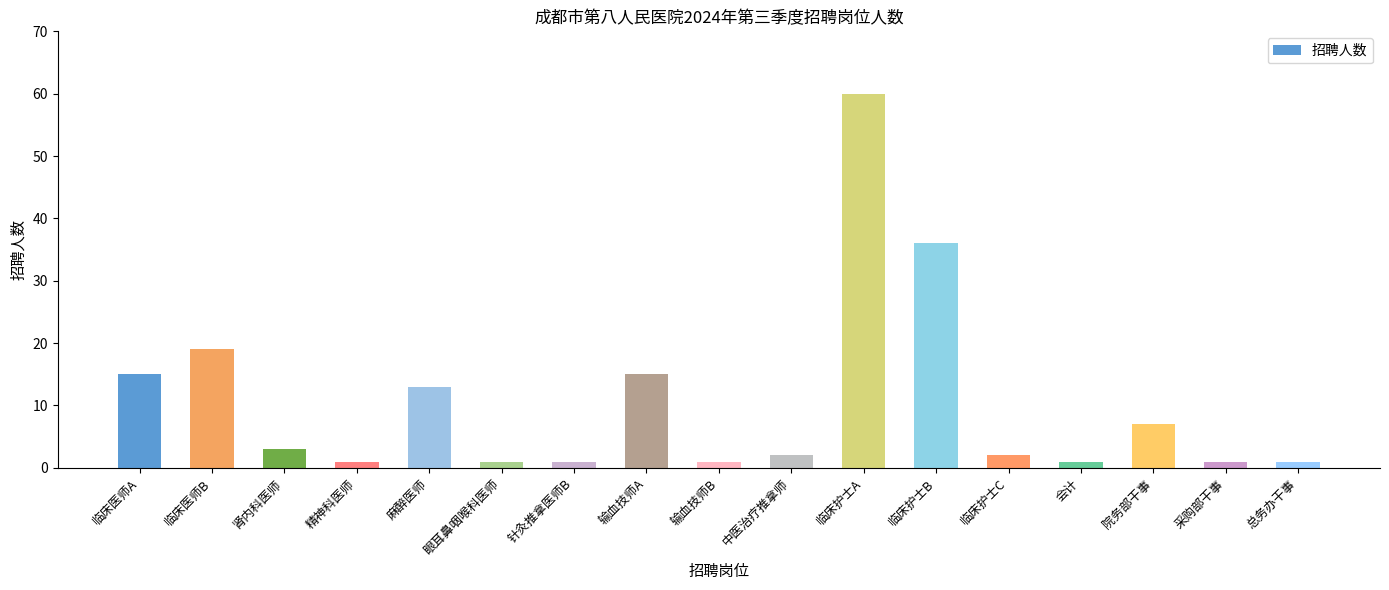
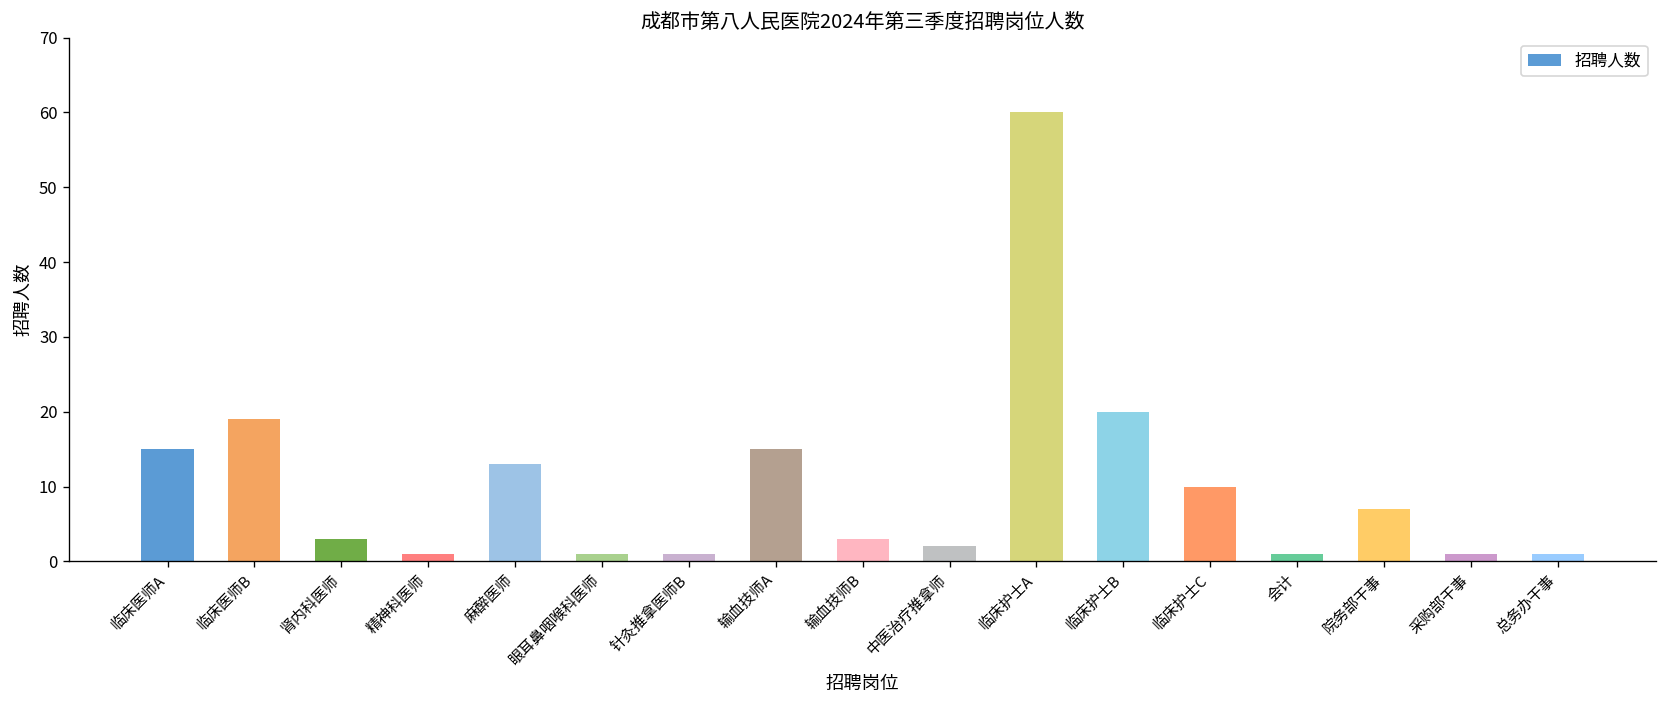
  {
    "临床医师A": 15,
    "临床医师B": 19,
    "肾内科医师": 3,
    "精神科医师": 1,
    "麻醉医师": 13,
    "眼耳鼻咽喉科医师": 1,
    "针灸推拿医师B": 1,
    "输血技师A": 15,
-   "输血技师B": 1,
+   "输血技师B": 3,
    "中医治疗推拿师": 2,
    "临床护士A": 60,
-   "临床护士B": 36,
-   "临床护士C": 2,
+   "临床护士B": 20,
+   "临床护士C": 10,
    "会计": 1,
    "院务部干事": 7,
    "采购部干事": 1,
    "总务办干事": 1
  }
